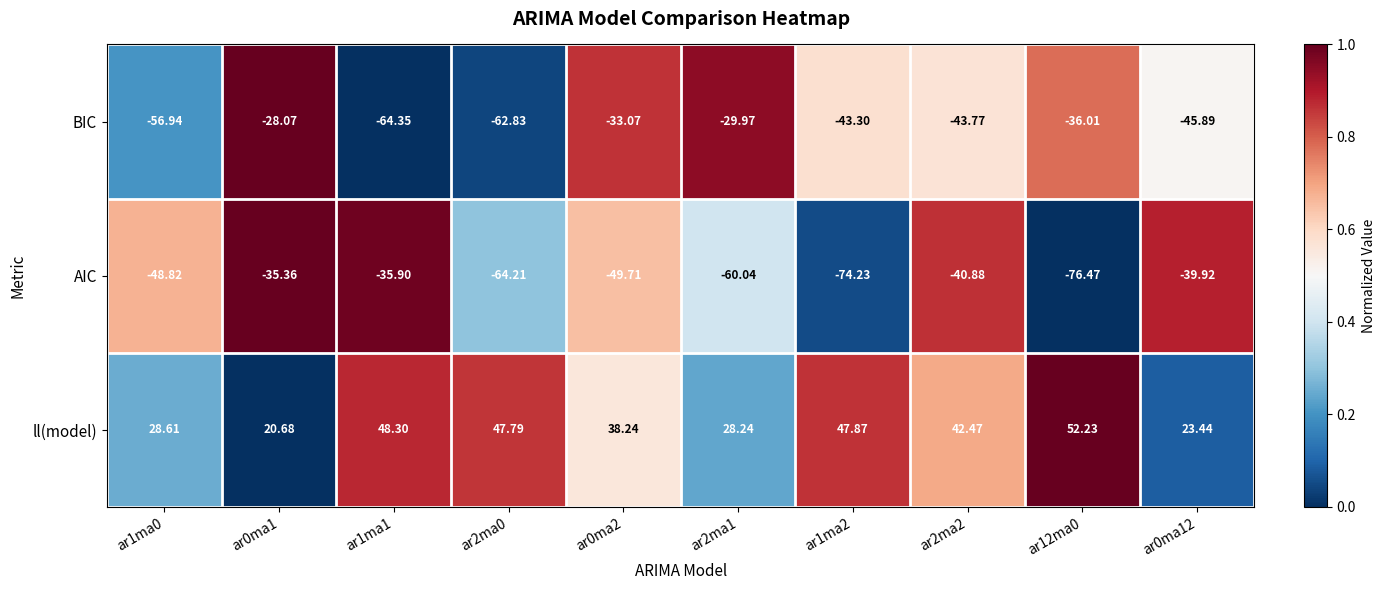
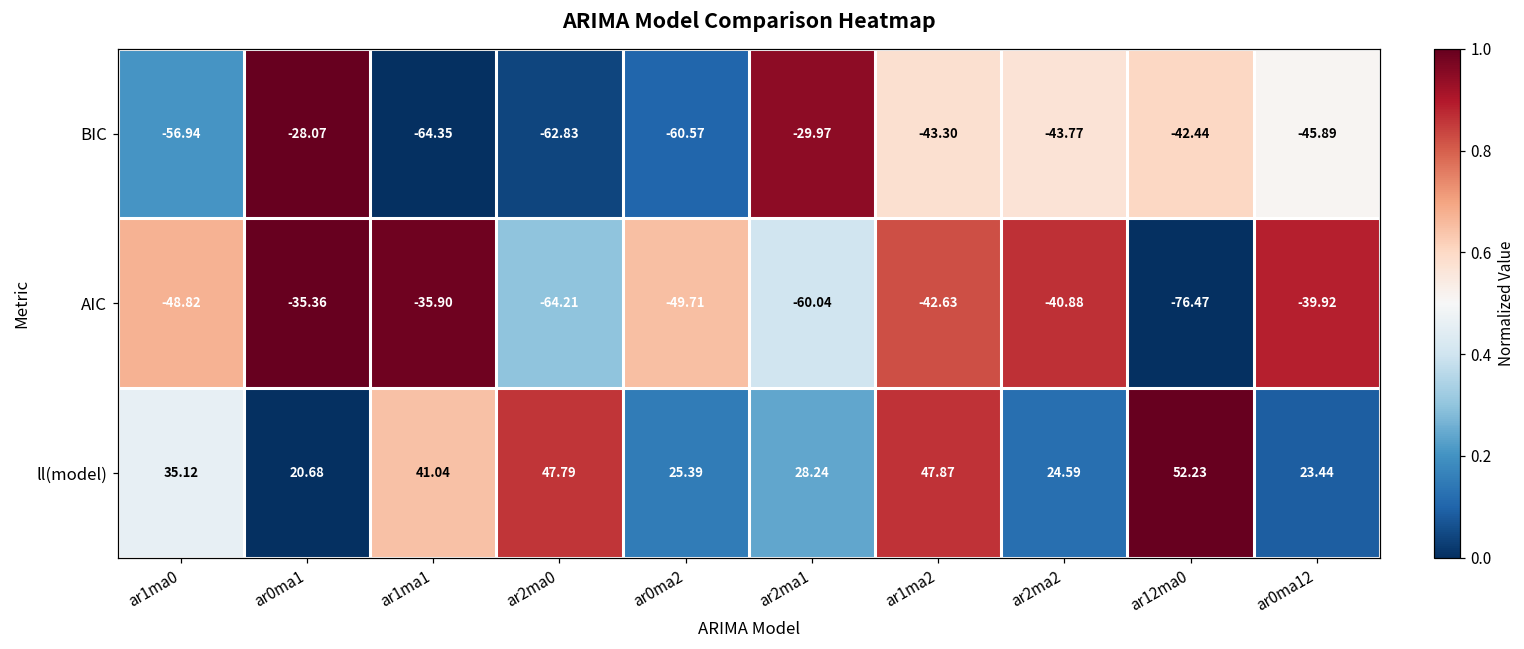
  {
    "BIC": {
      "ar1ma0": -56.94,
      "ar0ma1": -28.07,
      "ar1ma1": -64.35,
      "ar2ma0": -62.83,
-     "ar0ma2": -33.07,
+     "ar0ma2": -60.57,
      "ar2ma1": -29.97,
      "ar1ma2": -43.30,
      "ar2ma2": -43.77,
-     "ar12ma0": -36.01,
+     "ar12ma0": -42.44,
      "ar0ma12": -45.89
    },
    "AIC": {
      "ar1ma0": -48.82,
      "ar0ma1": -35.36,
      "ar1ma1": -35.90,
      "ar2ma0": -64.21,
      "ar0ma2": -49.71,
      "ar2ma1": -60.04,
-     "ar1ma2": -74.23,
+     "ar1ma2": -42.63,
      "ar2ma2": -40.88,
      "ar12ma0": -76.47,
      "ar0ma12": -39.92
    },
    "ll(model)": {
-     "ar1ma0": 28.61,
+     "ar1ma0": 35.12,
      "ar0ma1": 20.68,
-     "ar1ma1": 48.30,
+     "ar1ma1": 41.04,
      "ar2ma0": 47.79,
-     "ar0ma2": 38.24,
+     "ar0ma2": 25.39,
      "ar2ma1": 28.24,
      "ar1ma2": 47.87,
-     "ar2ma2": 42.47,
+     "ar2ma2": 24.59,
      "ar12ma0": 52.23,
      "ar0ma12": 23.44
    }
  }
